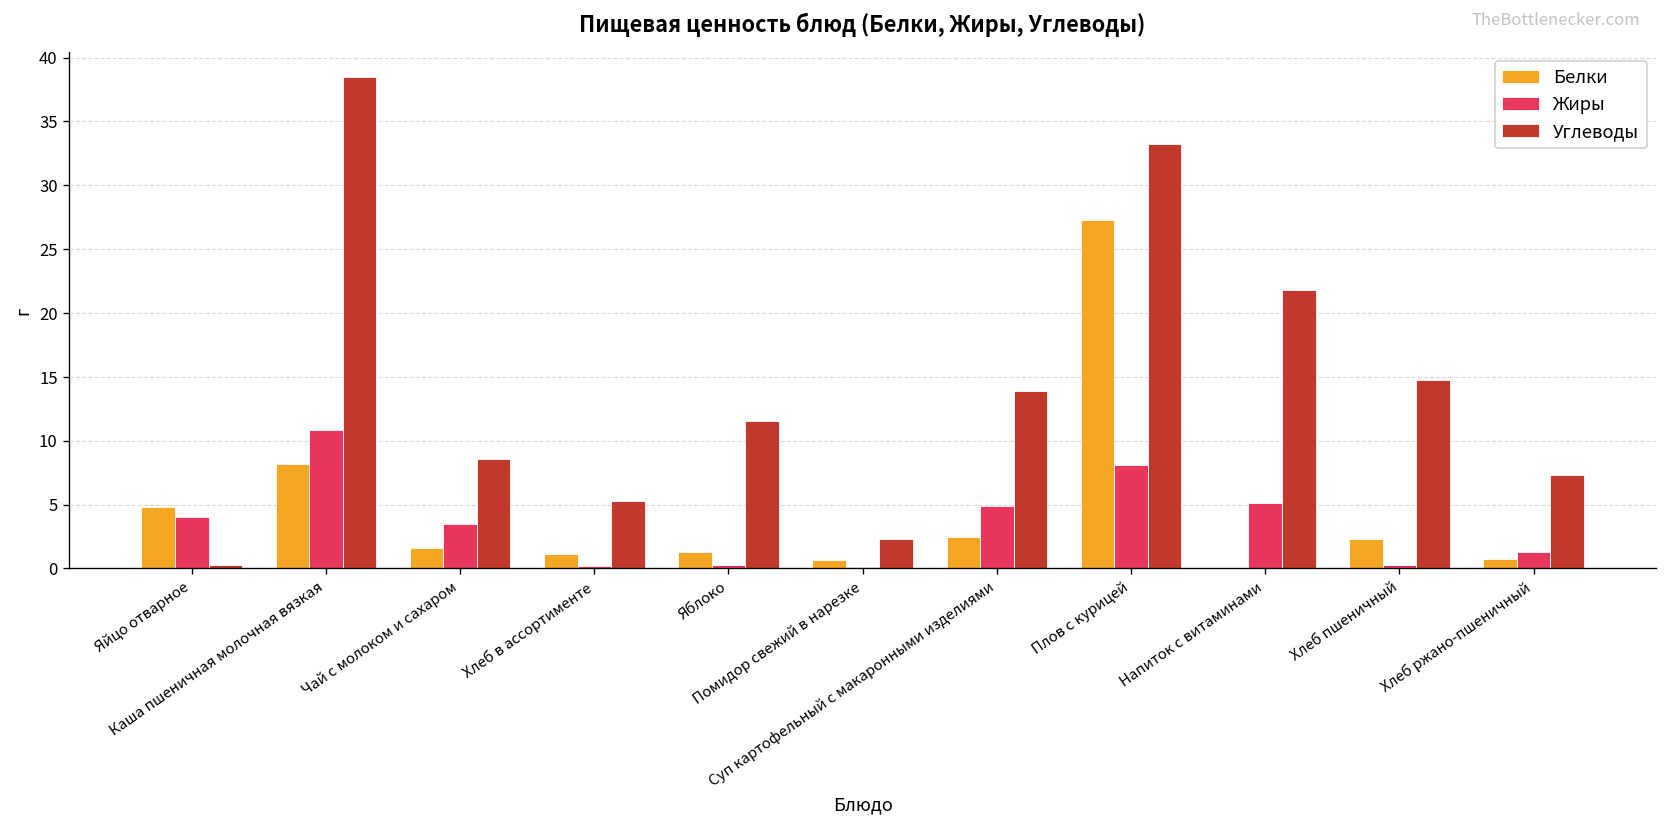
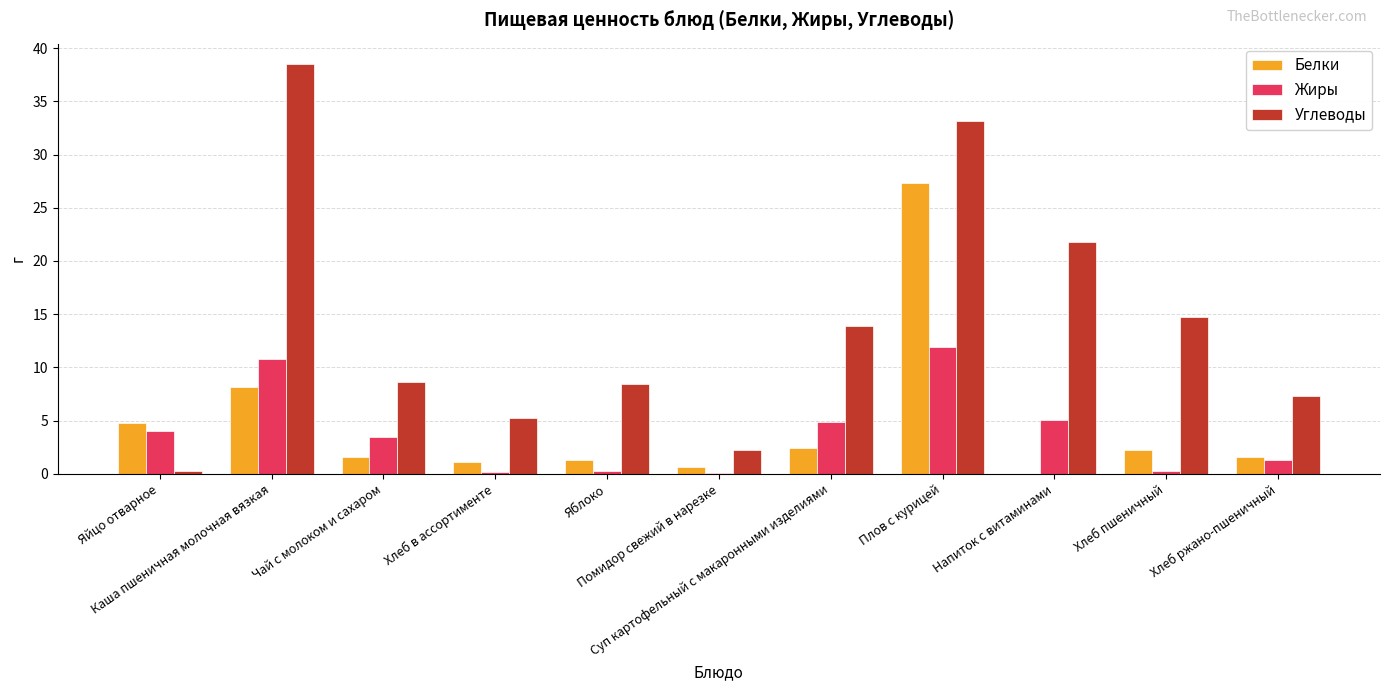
  {
    "Белки": {
      "Яйцо отварное": 4.8,
      "Каша пшеничная молочная вязкая": 8.2,
      "Чай с молоком и сахаром": 1.6,
      "Хлеб в ассортименте": 1.1,
      "Яблоко": 1.3,
      "Помидор свежий в нарезке": 0.7,
      "Суп картофельный с макаронными изделиями": 2.5,
      "Плов с курицей": 27.3,
      "Напиток с витаминами": 0.0,
      "Хлеб пшеничный": 2.3,
-     "Хлеб ржано-пшеничный": 0.7
+     "Хлеб ржано-пшеничный": 1.5
    },
    "Жиры": {
      "Яйцо отварное": 4.0,
      "Каша пшеничная молочная вязкая": 10.8,
      "Чай с молоком и сахаром": 3.5,
      "Яблоко": 0.3,
      "Суп картофельный с макаронными изделиями": 4.9,
-     "Плов с курицей": 8.1,
+     "Плов с курицей": 11.9,
      "Напиток с витаминами": 5.1,
      "Хлеб пшеничный": 0.2,
      "Хлеб ржано-пшеничный": 1.3
    },
    "Углеводы": {
      "Яйцо отварное": 0.3,
      "Каша пшеничная молочная вязкая": 38.5,
      "Чай с молоком и сахаром": 8.6,
      "Хлеб в ассортименте": 5.3,
-     "Яблоко": 11.6,
+     "Яблоко": 8.5,
      "Помидор свежий в нарезке": 2.3,
      "Суп картофельный с макаронными изделиями": 13.9,
      "Плов с курицей": 33.2,
      "Напиток с витаминами": 21.8,
      "Хлеб пшеничный": 14.8,
      "Хлеб ржано-пшеничный": 7.4
    }
  }
